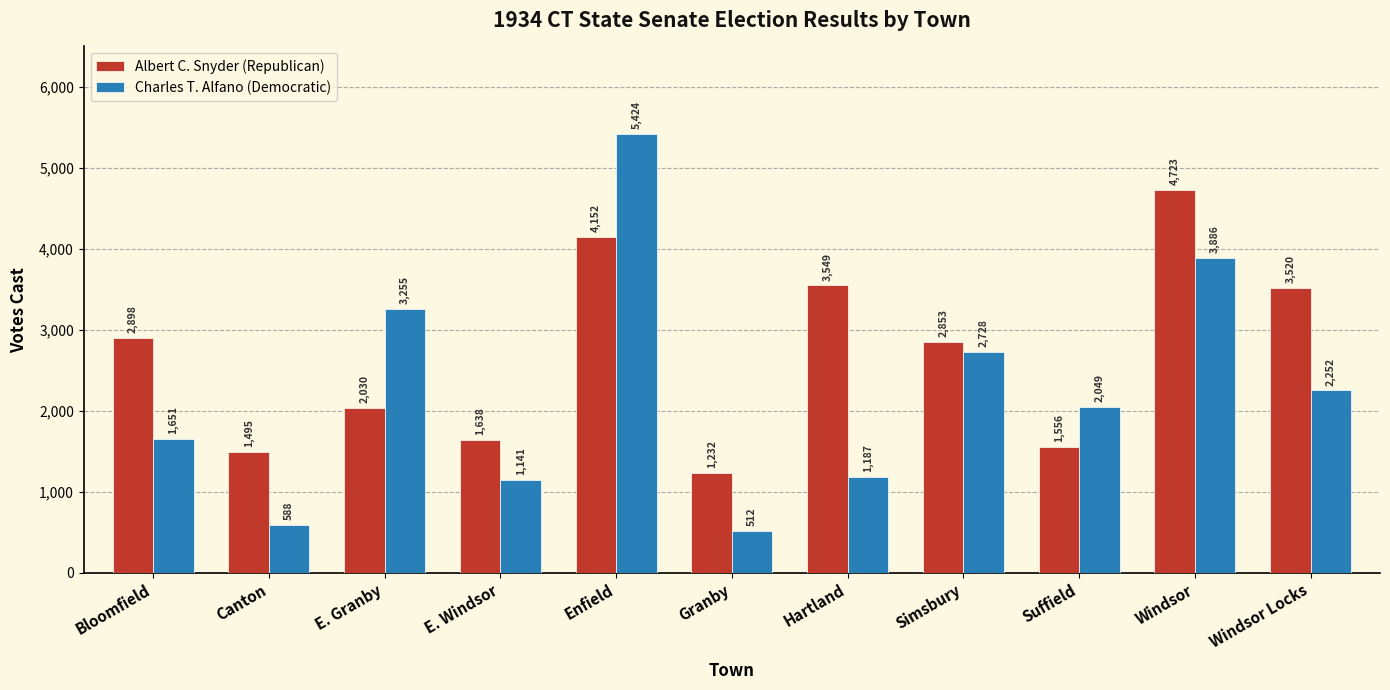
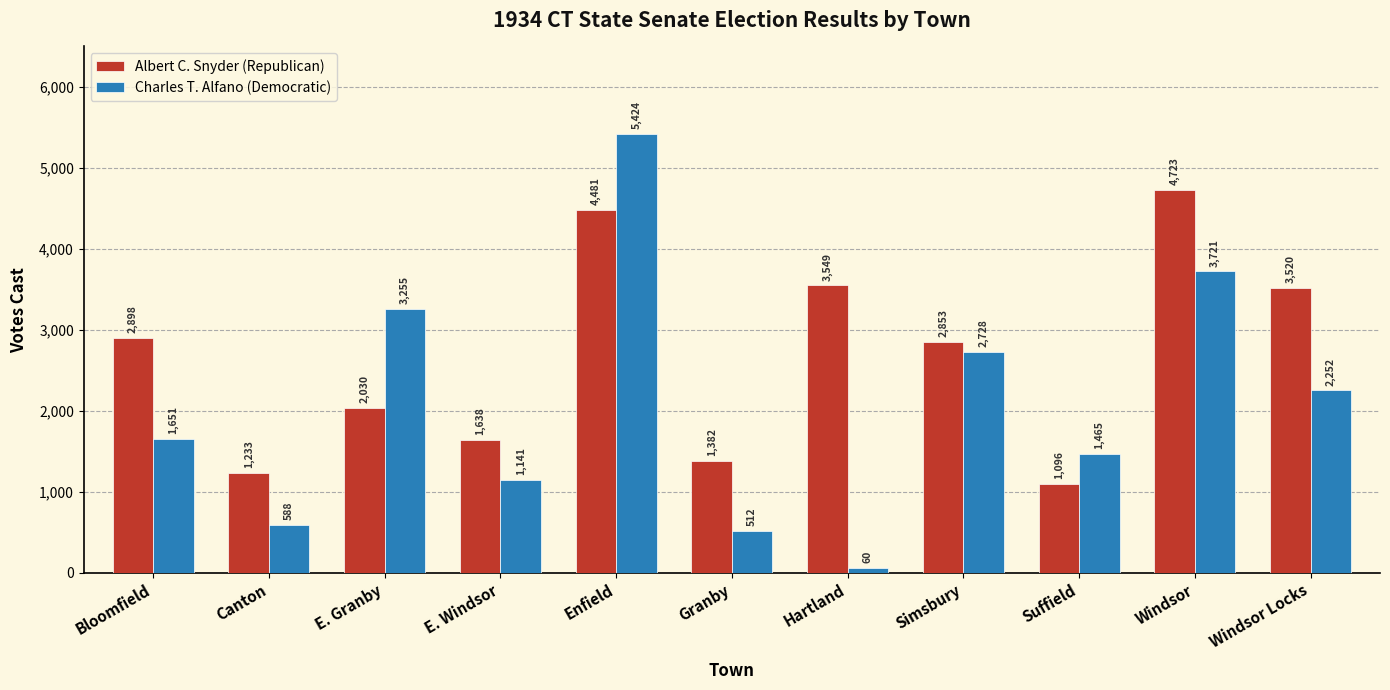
  {
    "Albert C. Snyder (Republican)": {
      "Bloomfield": "2,898",
-     "Canton": "1,495",
+     "Canton": "1,233",
      "E. Granby": "2,030",
      "E. Windsor": "1,638",
-     "Enfield": "4,152",
-     "Granby": "1,232",
+     "Enfield": "4,481",
+     "Granby": "1,382",
      "Hartland": "3,549",
      "Simsbury": "2,853",
-     "Suffield": "1,556",
+     "Suffield": "1,096",
      "Windsor": "4,723",
      "Windsor Locks": "3,520"
    },
    "Charles T. Alfano (Democratic)": {
      "Bloomfield": "1,651",
      "Canton": "588",
      "E. Granby": "3,255",
      "E. Windsor": "1,141",
      "Enfield": "5,424",
      "Granby": "512",
-     "Hartland": "1,187",
+     "Hartland": "60",
      "Simsbury": "2,728",
-     "Suffield": "2,049",
-     "Windsor": "3,886",
+     "Suffield": "1,465",
+     "Windsor": "3,721",
      "Windsor Locks": "2,252"
    }
  }
